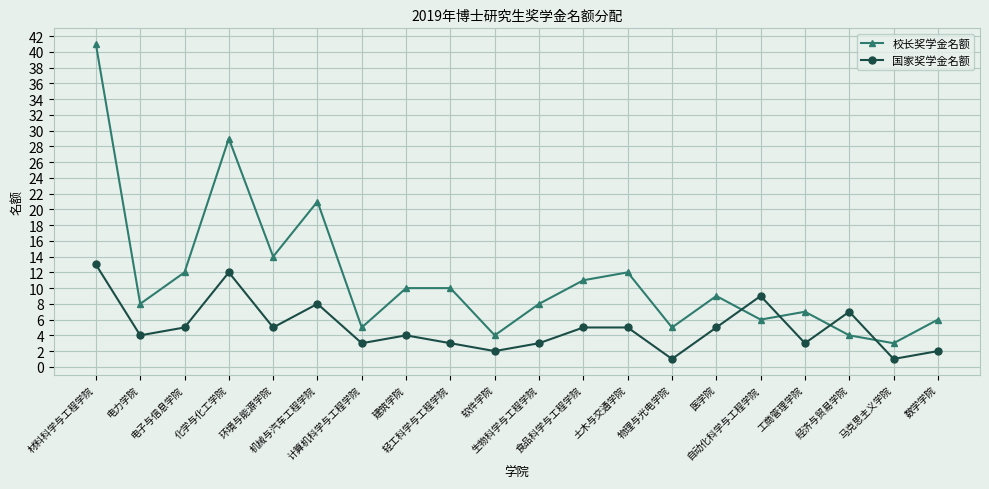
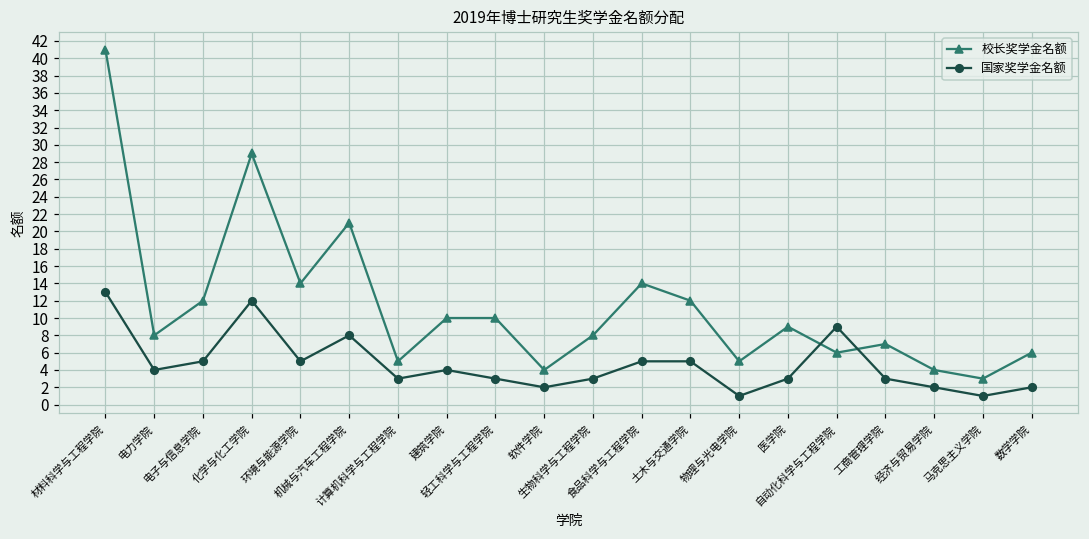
  {
    "校长奖学金名额": {
      "材料科学与工程学院": 41,
      "电力学院": 8,
      "电子与信息学院": 12,
      "化学与化工学院": 29,
      "环境与能源学院": 14,
      "机械与汽车工程学院": 21,
      "计算机科学与工程学院": 5,
      "建筑学院": 10,
      "轻工科学与工程学院": 10,
      "软件学院": 4,
      "生物科学与工程学院": 8,
-     "食品科学与工程学院": 11,
+     "食品科学与工程学院": 14,
      "土木与交通学院": 12,
      "物理与光电学院": 5,
      "医学院": 9,
      "自动化科学与工程学院": 6,
      "工商管理学院": 7,
      "经济与贸易学院": 4,
      "马克思主义学院": 3,
      "数学学院": 6
    },
    "国家奖学金名额": {
      "材料科学与工程学院": 13,
      "电力学院": 4,
      "电子与信息学院": 5,
      "化学与化工学院": 12,
      "环境与能源学院": 5,
      "机械与汽车工程学院": 8,
      "计算机科学与工程学院": 3,
      "建筑学院": 4,
      "轻工科学与工程学院": 3,
      "软件学院": 2,
      "生物科学与工程学院": 3,
      "食品科学与工程学院": 5,
      "土木与交通学院": 5,
      "物理与光电学院": 1,
-     "医学院": 5,
+     "医学院": 3,
      "自动化科学与工程学院": 9,
      "工商管理学院": 3,
-     "经济与贸易学院": 7,
+     "经济与贸易学院": 2,
      "马克思主义学院": 1,
      "数学学院": 2
    }
  }
